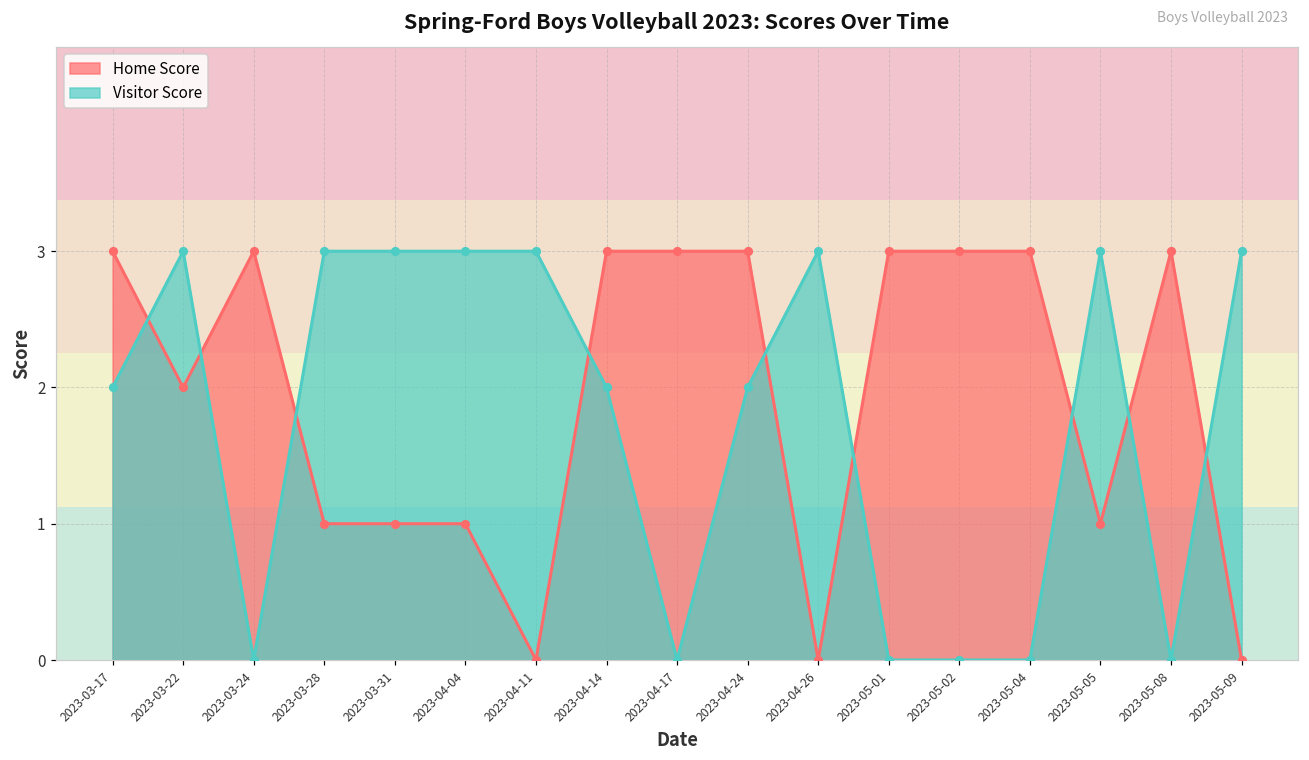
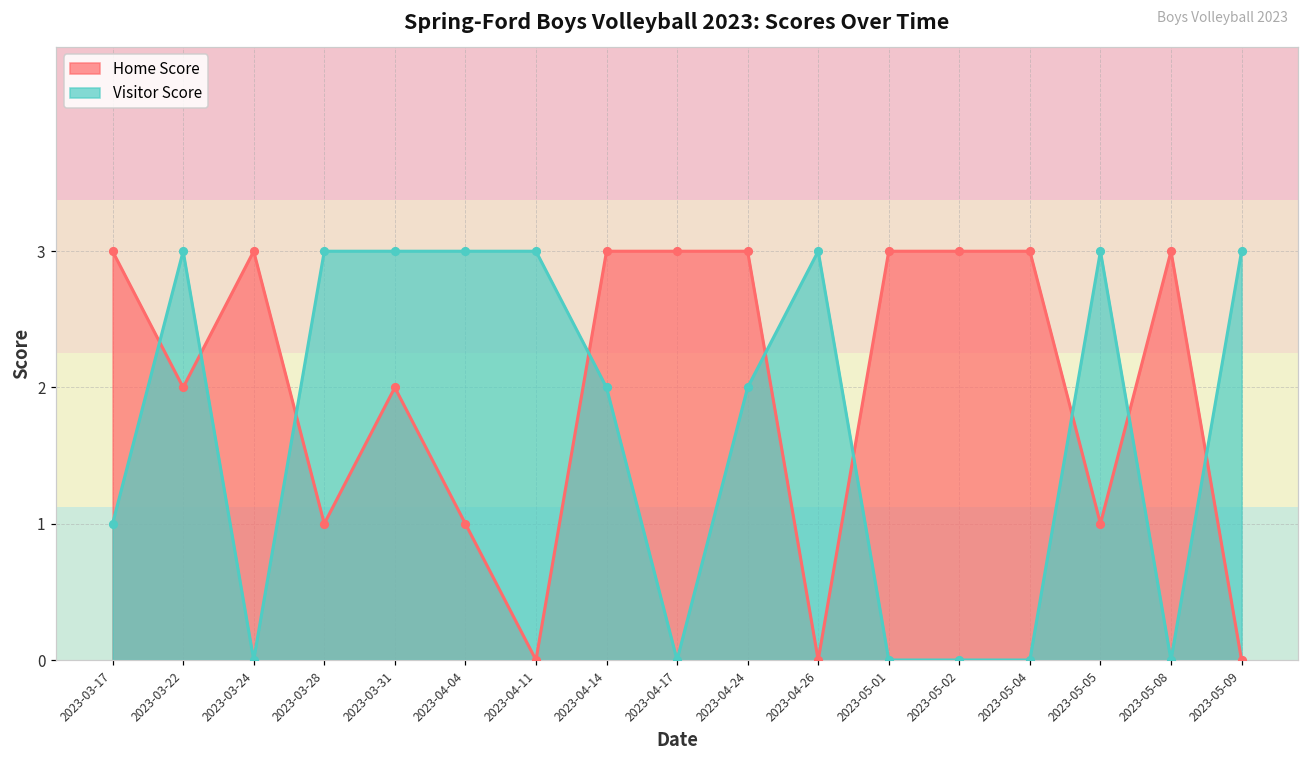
  {
    "Home Score": {
      "2023-03-17": 3,
      "2023-03-22": 2,
      "2023-03-24": 3,
      "2023-03-28": 1,
-     "2023-03-31": 1,
+     "2023-03-31": 2,
      "2023-04-04": 1,
      "2023-04-11": 0,
      "2023-04-14": 3,
      "2023-04-17": 3,
      "2023-04-24": 3,
      "2023-04-26": 0,
      "2023-05-01": 3,
      "2023-05-02": 3,
      "2023-05-04": 3,
      "2023-05-05": 1,
      "2023-05-08": 3,
      "2023-05-09": 0
    },
    "Visitor Score": {
-     "2023-03-17": 2,
+     "2023-03-17": 1,
      "2023-03-22": 3,
      "2023-03-24": 0,
      "2023-03-28": 3,
      "2023-03-31": 3,
      "2023-04-04": 3,
      "2023-04-11": 3,
      "2023-04-14": 2,
      "2023-04-17": 0,
      "2023-04-24": 2,
      "2023-04-26": 3,
      "2023-05-01": 0,
      "2023-05-02": 0,
      "2023-05-04": 0,
      "2023-05-05": 3,
      "2023-05-08": 0,
      "2023-05-09": 3
    }
  }
